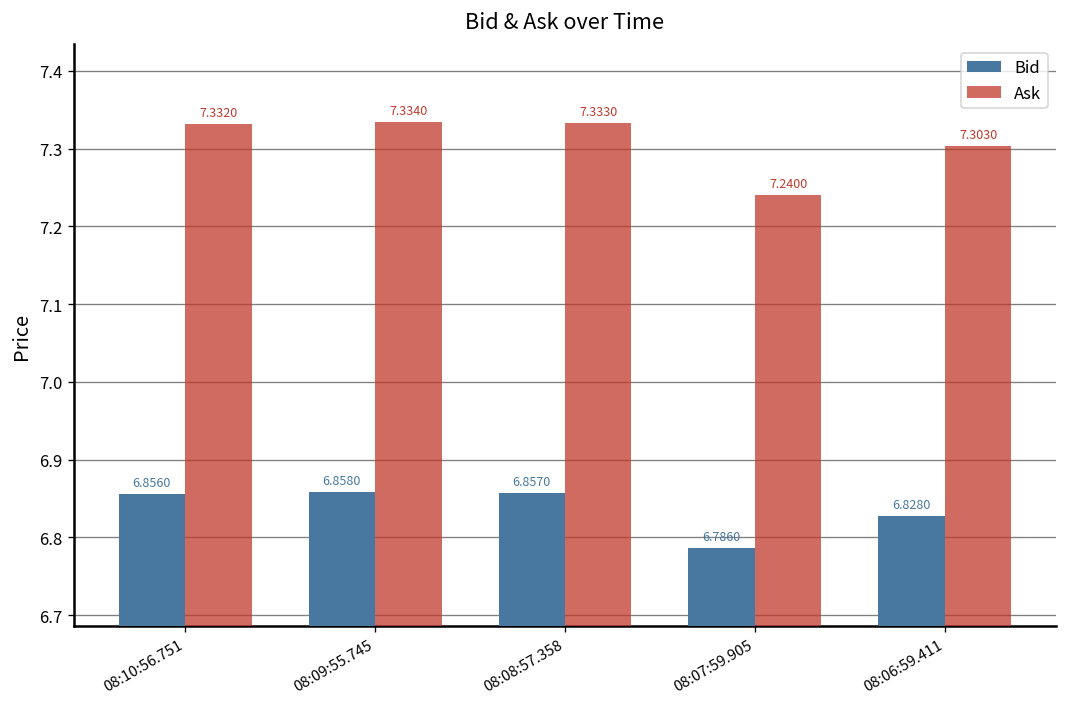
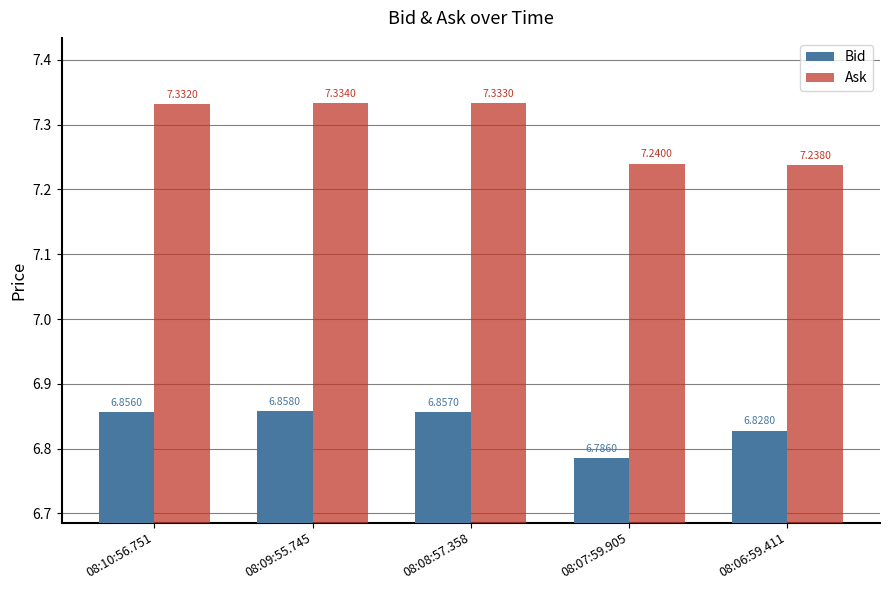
  {
    "Bid": {
      "08:10:56.751": 6.8560,
      "08:09:55.745": 6.8580,
      "08:08:57.358": 6.8570,
      "08:07:59.905": 6.7860,
      "08:06:59.411": 6.8280
    },
    "Ask": {
      "08:10:56.751": 7.3320,
      "08:09:55.745": 7.3340,
      "08:08:57.358": 7.3330,
      "08:07:59.905": 7.2400,
-     "08:06:59.411": 7.3030
+     "08:06:59.411": 7.2380
    }
  }
